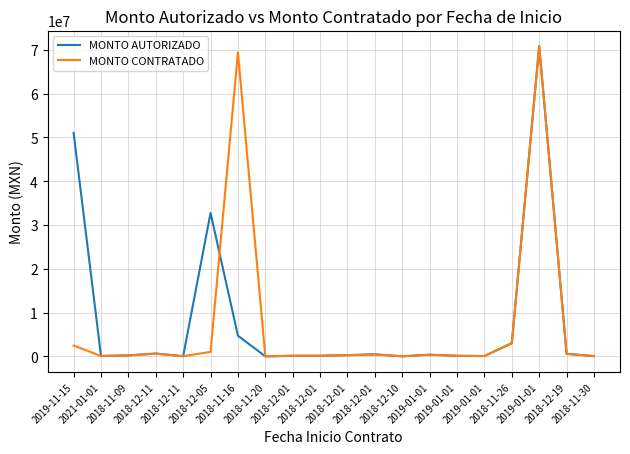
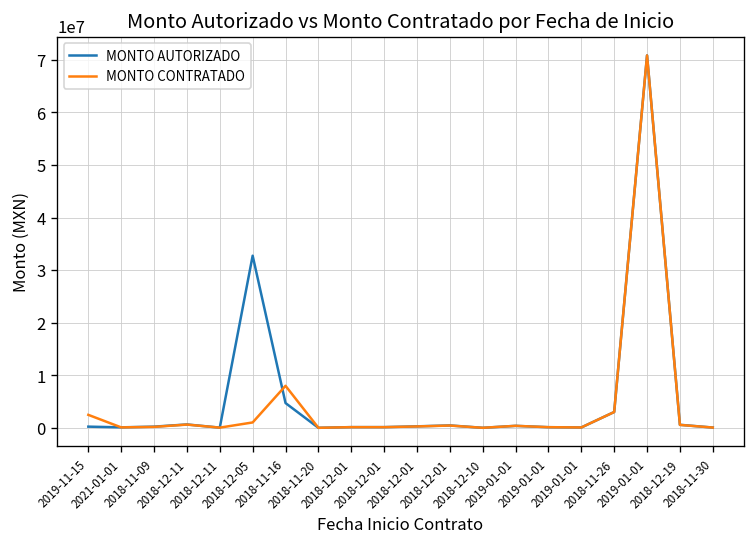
  {
    "MONTO AUTORIZADO": {
-     "2019-11-15": 51000000,
+     "2019-11-15": 0,
      "2018-12-05": 33000000,
      "2018-11-16": 5000000
    },
    "MONTO CONTRATADO": {
      "2019-11-15": 2000000,
      "2018-12-05": 1000000,
-     "2018-11-16": 69000000
+     "2018-11-16": 8000000
    }
  }
